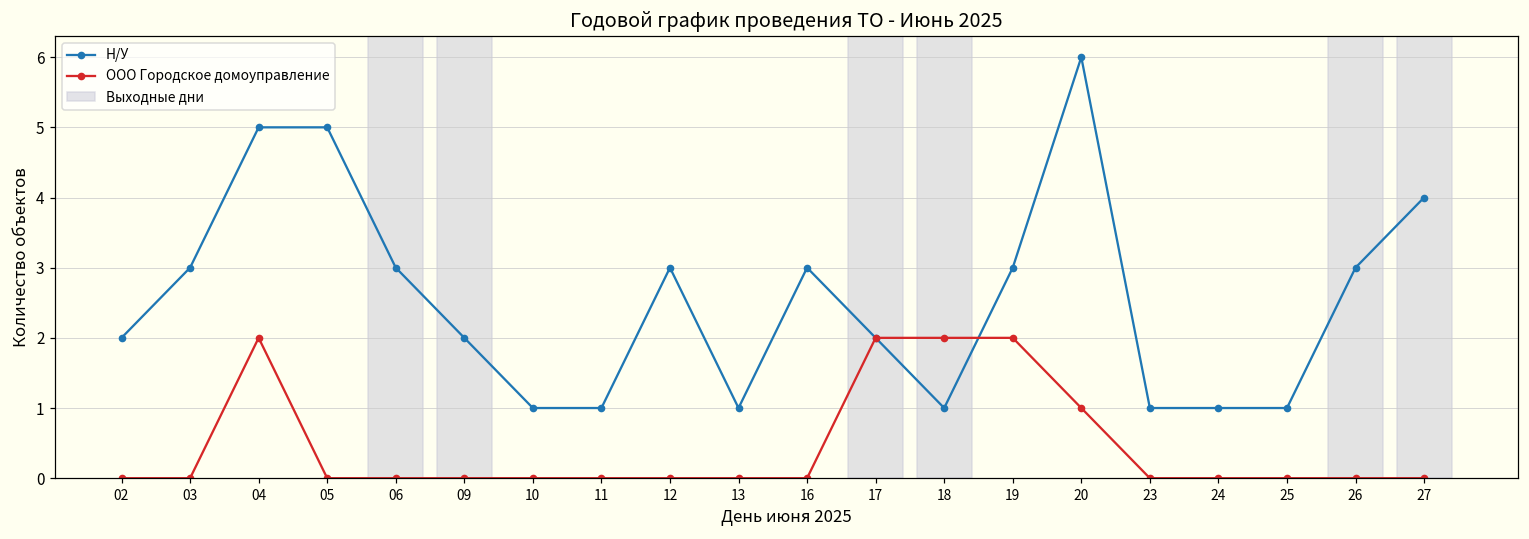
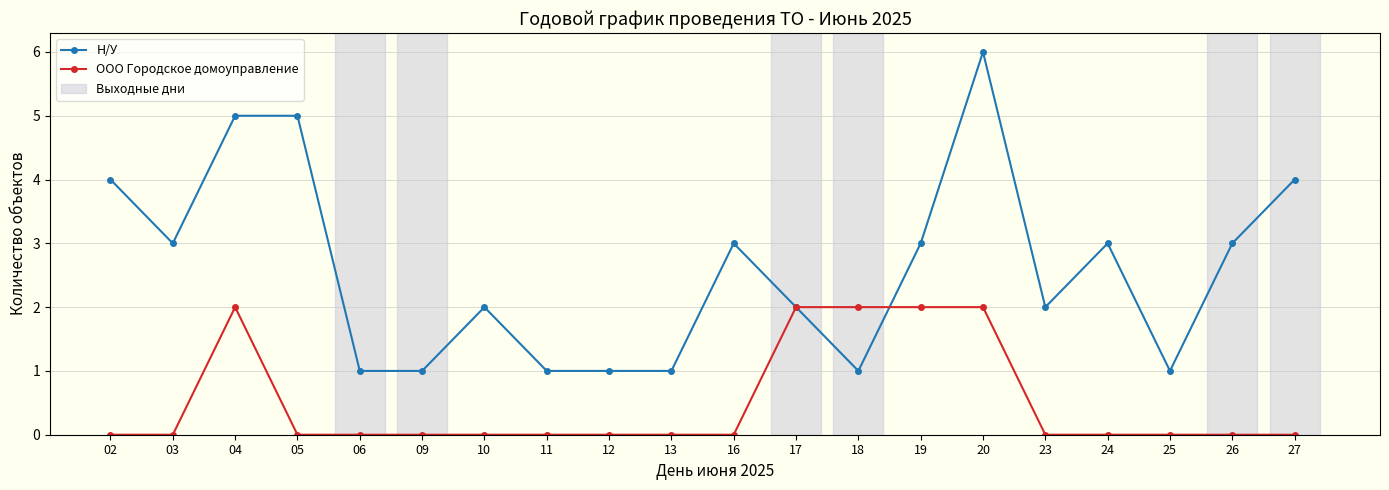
  {
    "Н/У": {
-     "02": 2,
+     "02": 4,
      "03": 3,
      "04": 5,
      "05": 5,
-     "06": 3,
-     "09": 2,
-     "10": 1,
+     "06": 1,
+     "09": 1,
+     "10": 2,
      "11": 1,
-     "12": 3,
+     "12": 1,
      "13": 1,
      "16": 3,
      "18": 1,
      "19": 3,
      "20": 6,
-     "23": 1,
-     "24": 1,
+     "23": 2,
+     "24": 3,
      "25": 1,
      "26": 3,
      "27": 4
    },
    "ООО Городское домоуправление": {
      "02": 0,
      "03": 0,
      "04": 2,
      "05": 0,
      "06": 0,
      "09": 0,
      "10": 0,
      "11": 0,
      "12": 0,
      "13": 0,
      "16": 0,
      "18": 2,
      "19": 2,
-     "20": 1,
+     "20": 2,
      "23": 0,
      "24": 0,
      "25": 0,
      "26": 0,
      "27": 0
    }
  }
